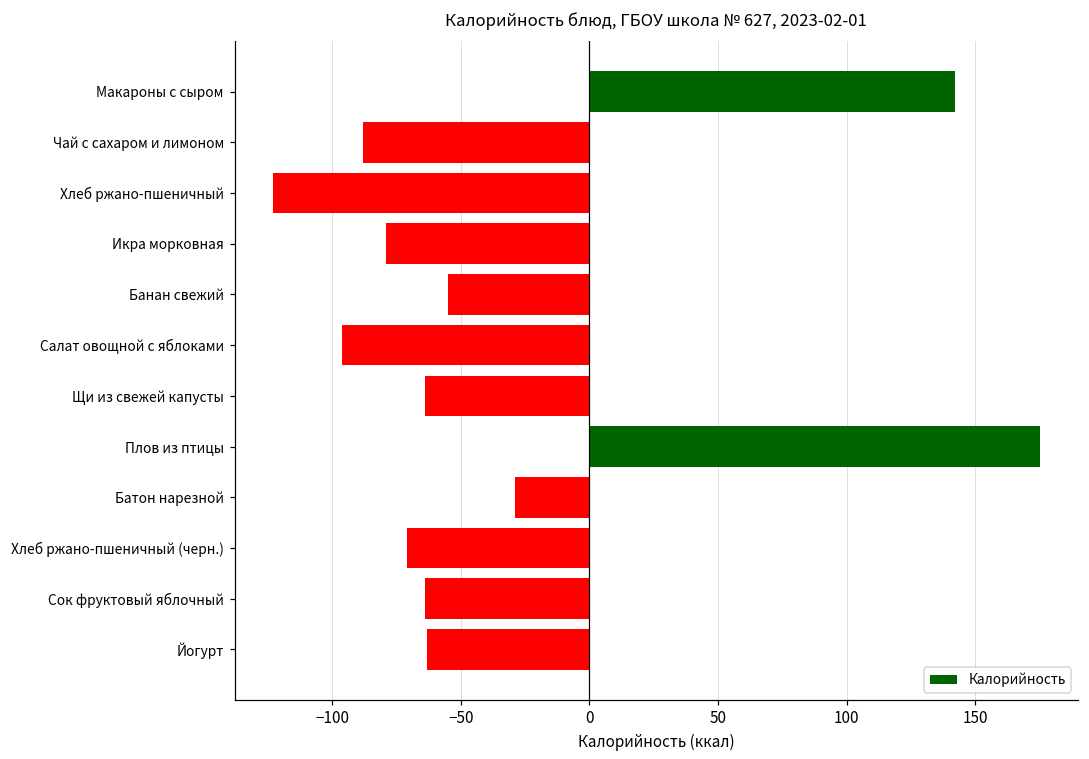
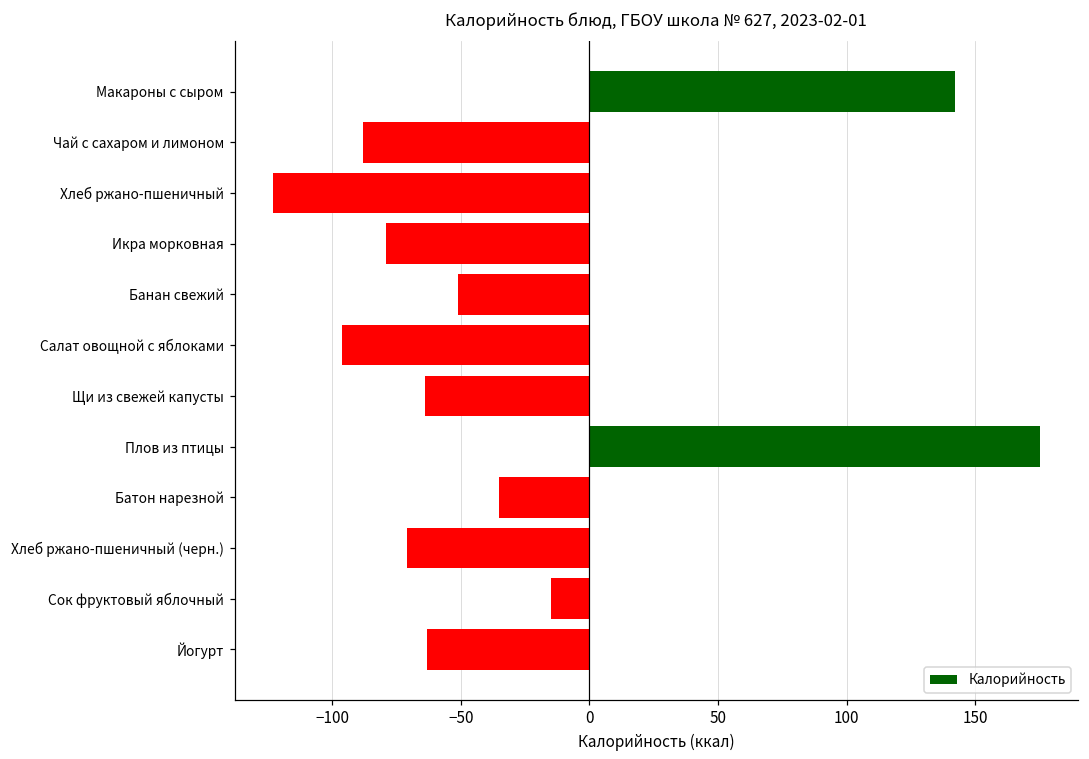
  {
    "Макароны с сыром": 142,
    "Чай с сахаром и лимоном": -88,
    "Хлеб ржано-пшеничный": -123,
    "Икра морковная": -79,
-   "Банан свежий": -55,
+   "Банан свежий": -51,
    "Салат овощной с яблоками": -96,
    "Щи из свежей капусты": -64,
    "Плов из птицы": 175,
-   "Батон нарезной": -29,
+   "Батон нарезной": -35,
    "Хлеб ржано-пшеничный (черн.)": -71,
-   "Сок фруктовый яблочный": -64,
+   "Сок фруктовый яблочный": -15,
    "Йогурт": -63
  }
